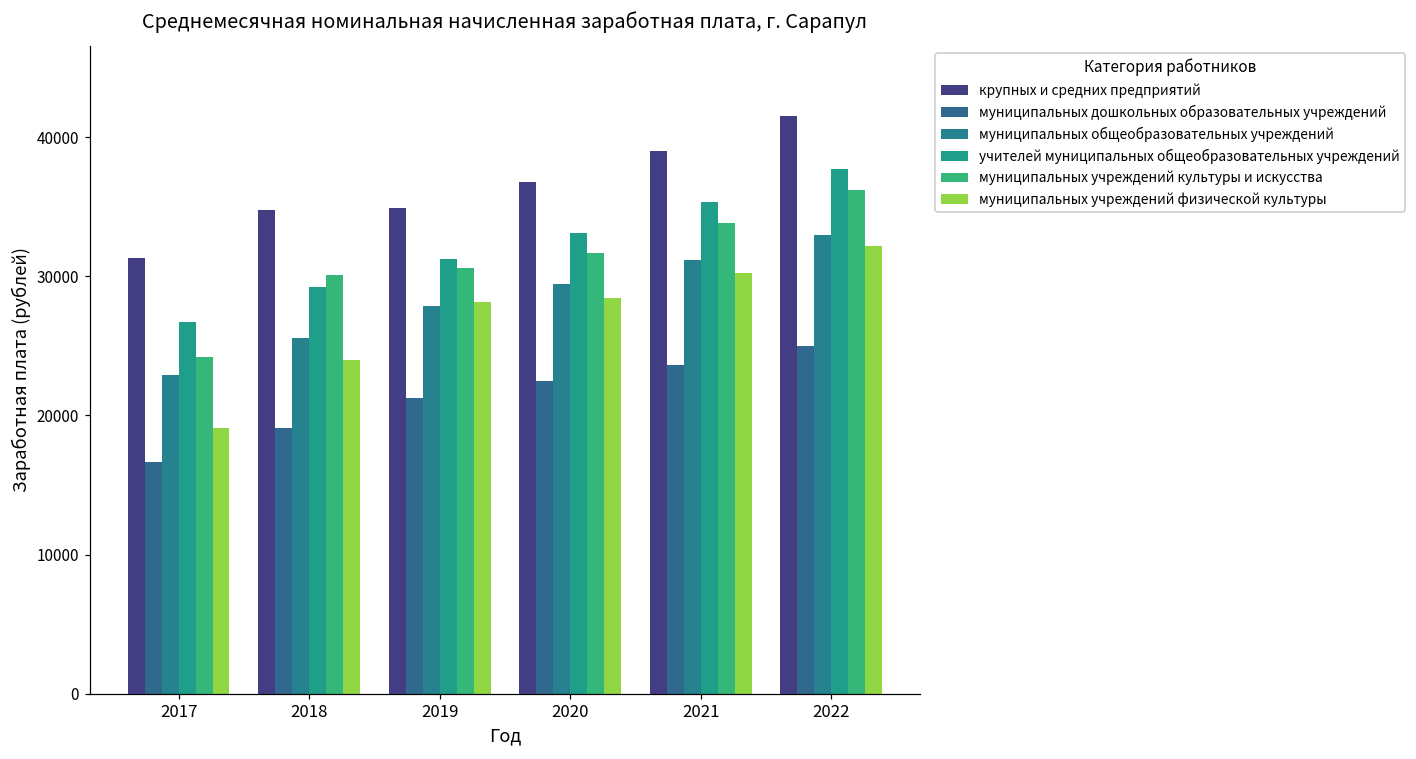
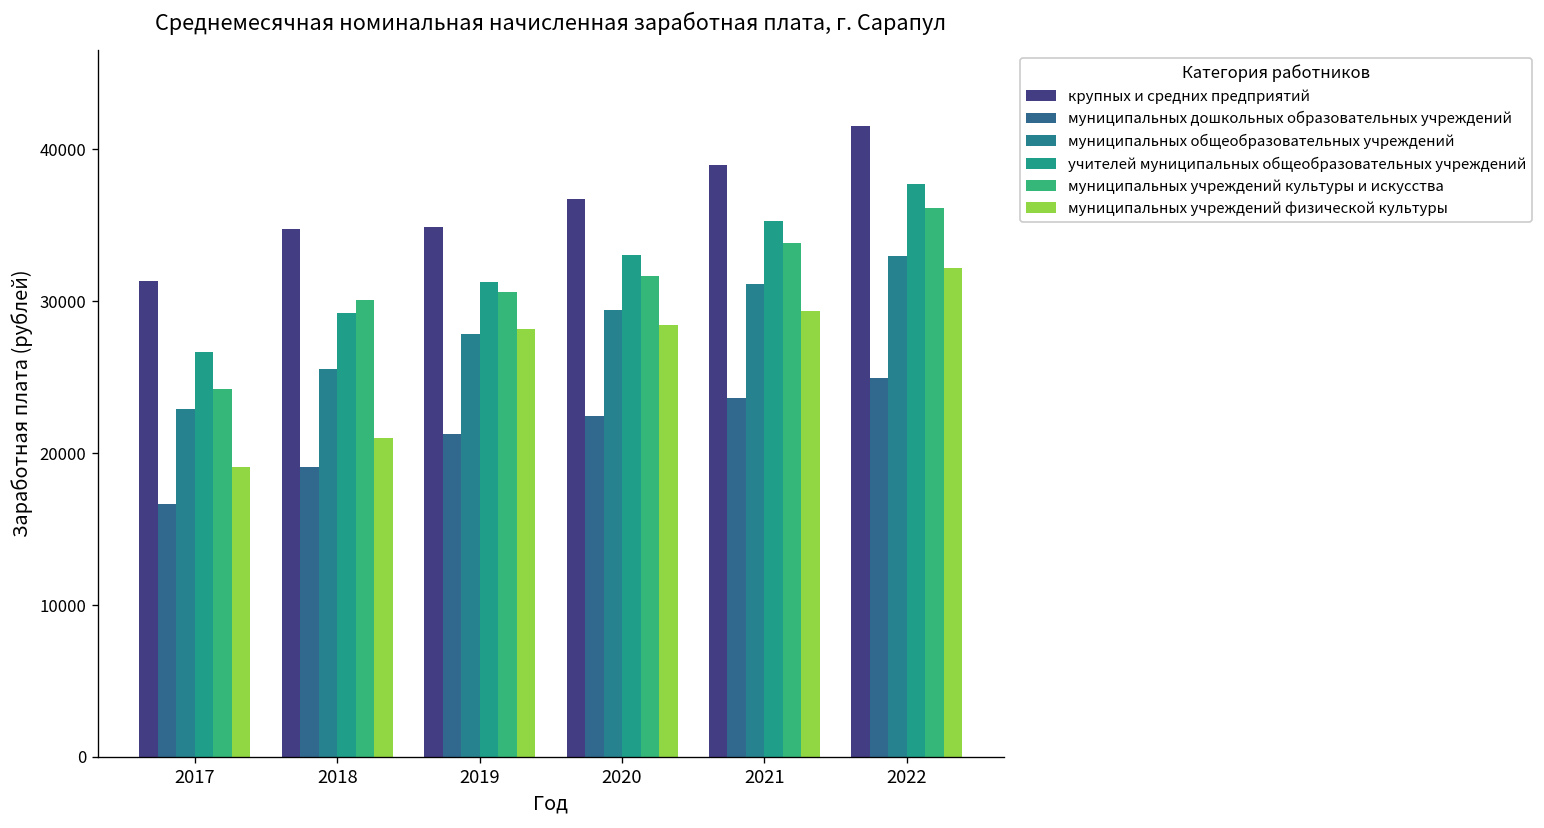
  {
    "муниципальных учреждений физической культуры": {
      "2017": 19100,
-     "2018": 23900,
+     "2018": 21000,
      "2019": 28200,
      "2020": 28500,
-     "2021": 30200,
+     "2021": 29400,
      "2022": 32200
    }
  }
